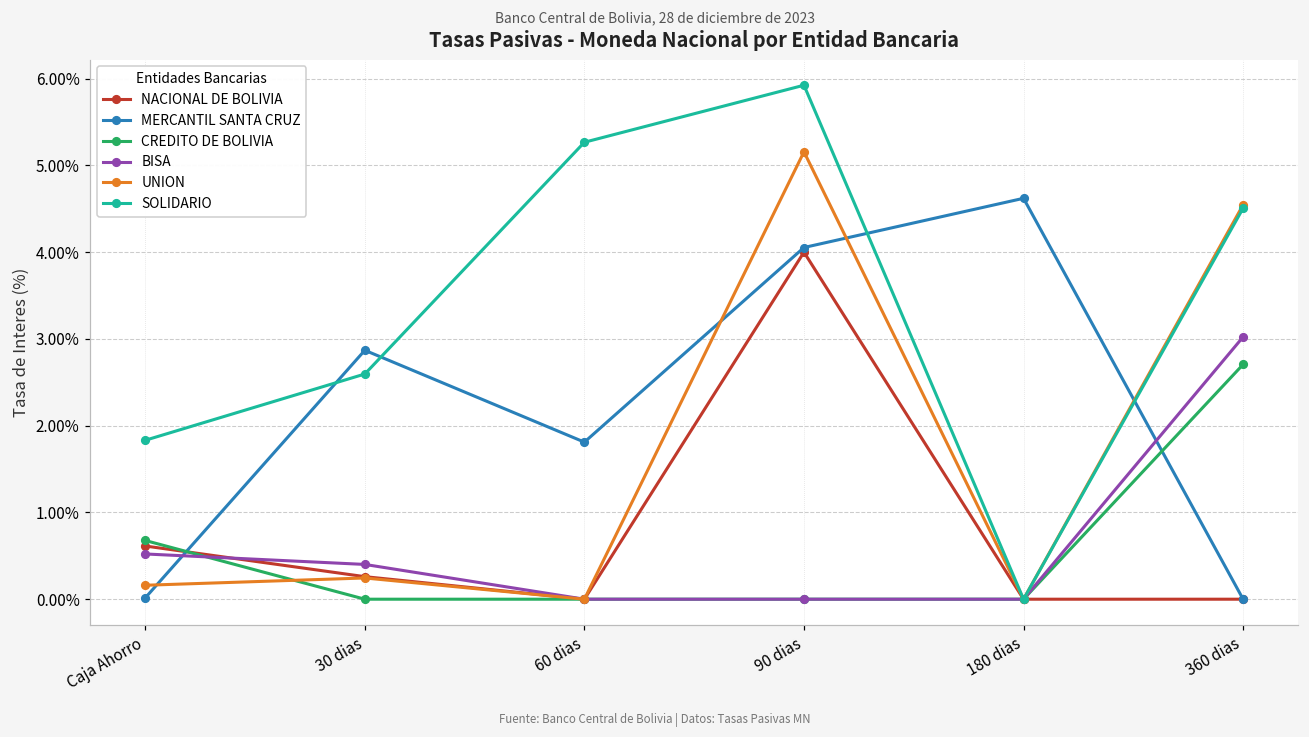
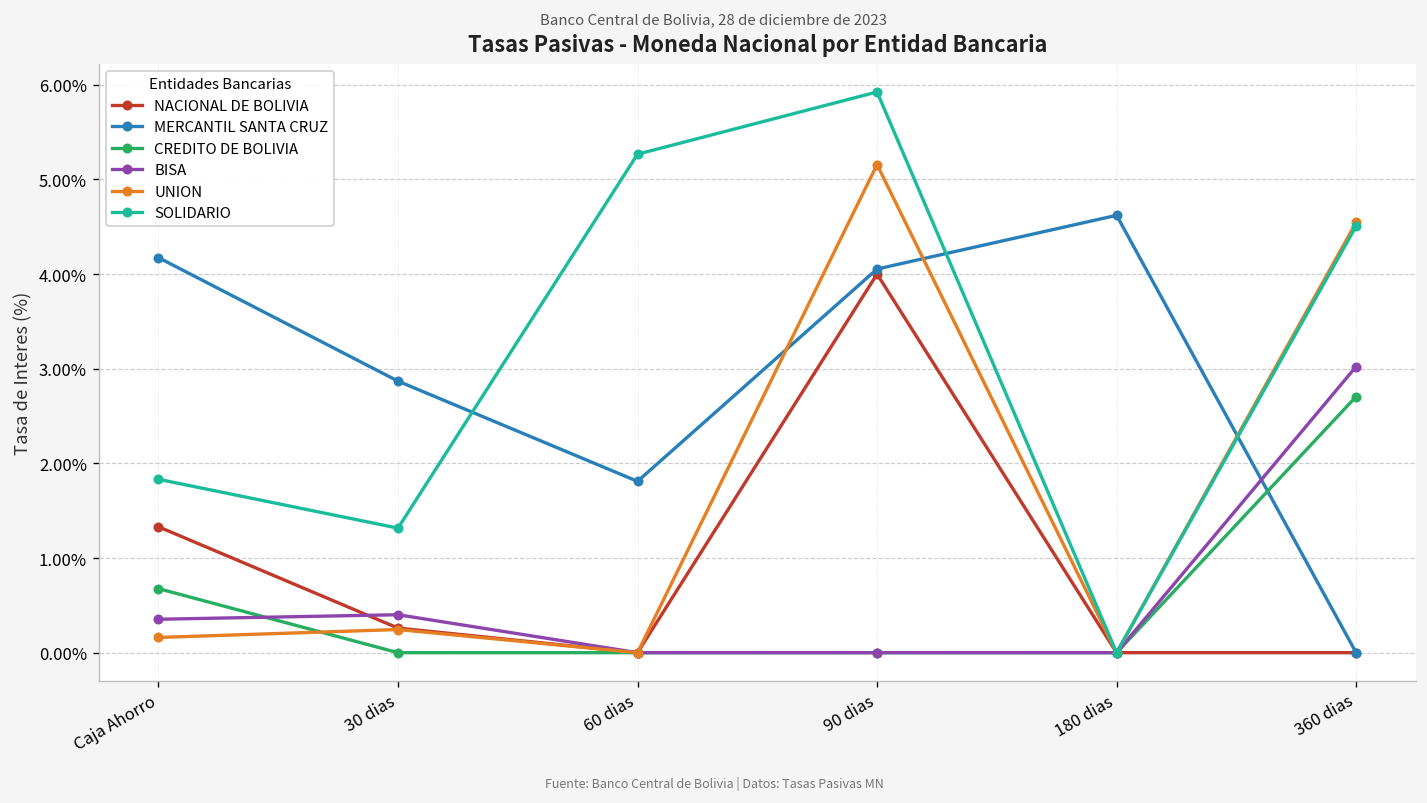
  {
    "NACIONAL DE BOLIVIA": {
-     "Caja Ahorro": "0.6%",
+     "Caja Ahorro": "1.3%",
      "90 dias": "4.0%"
    },
    "MERCANTIL SANTA CRUZ": {
-     "Caja Ahorro": "0.0%",
+     "Caja Ahorro": "4.2%",
      "30 dias": "2.9%",
      "60 dias": "1.8%",
      "90 dias": "4.1%",
      "180 dias": "4.6%"
    },
    "CREDITO DE BOLIVIA": {
      "Caja Ahorro": "0.7%",
      "30 dias": "0.0%",
      "360 dias": "2.7%"
    },
    "BISA": {
-     "Caja Ahorro": "0.5%",
+     "Caja Ahorro": "0.4%",
      "30 dias": "0.4%",
      "360 dias": "3.0%"
    },
    "UNION": {
      "Caja Ahorro": "0.2%",
      "90 dias": "5.2%",
      "360 dias": "4.5%"
    },
    "SOLIDARIO": {
      "Caja Ahorro": "1.8%",
-     "30 dias": "2.6%",
+     "30 dias": "1.3%",
      "60 dias": "5.3%",
      "90 dias": "5.9%",
      "360 dias": "4.5%"
    }
  }
